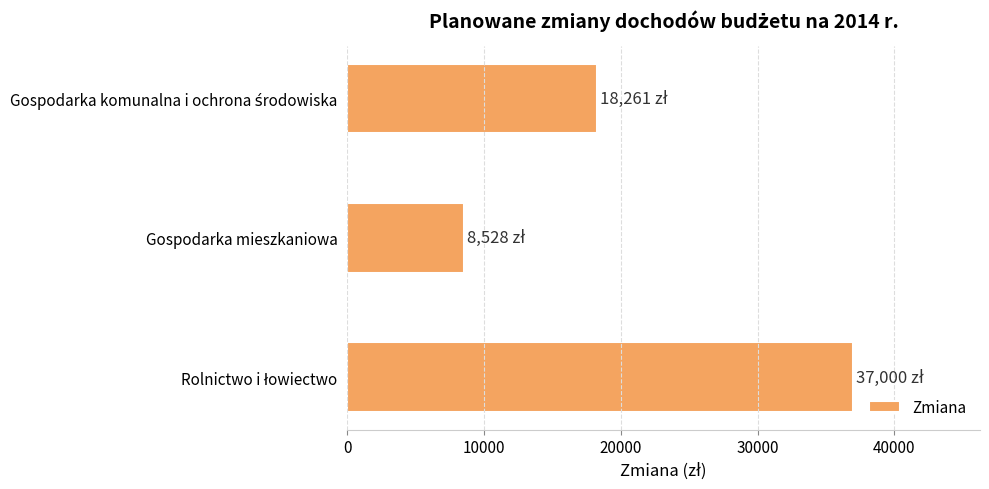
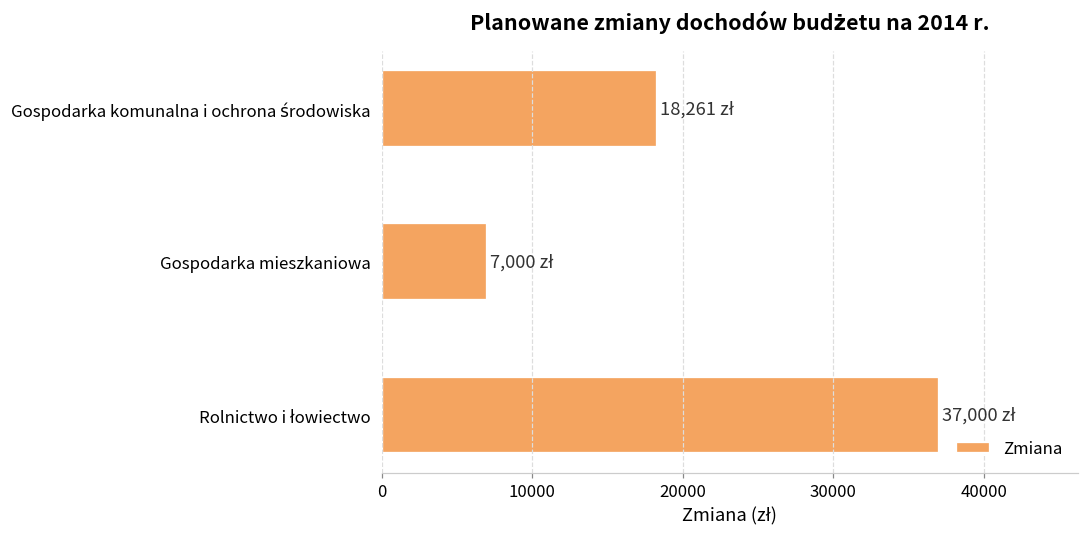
  {
    "Gospodarka komunalna i ochrona środowiska": "18,261",
-   "Gospodarka mieszkaniowa": "8,528",
+   "Gospodarka mieszkaniowa": "7,000",
    "Rolnictwo i łowiectwo": "37,000"
  }
